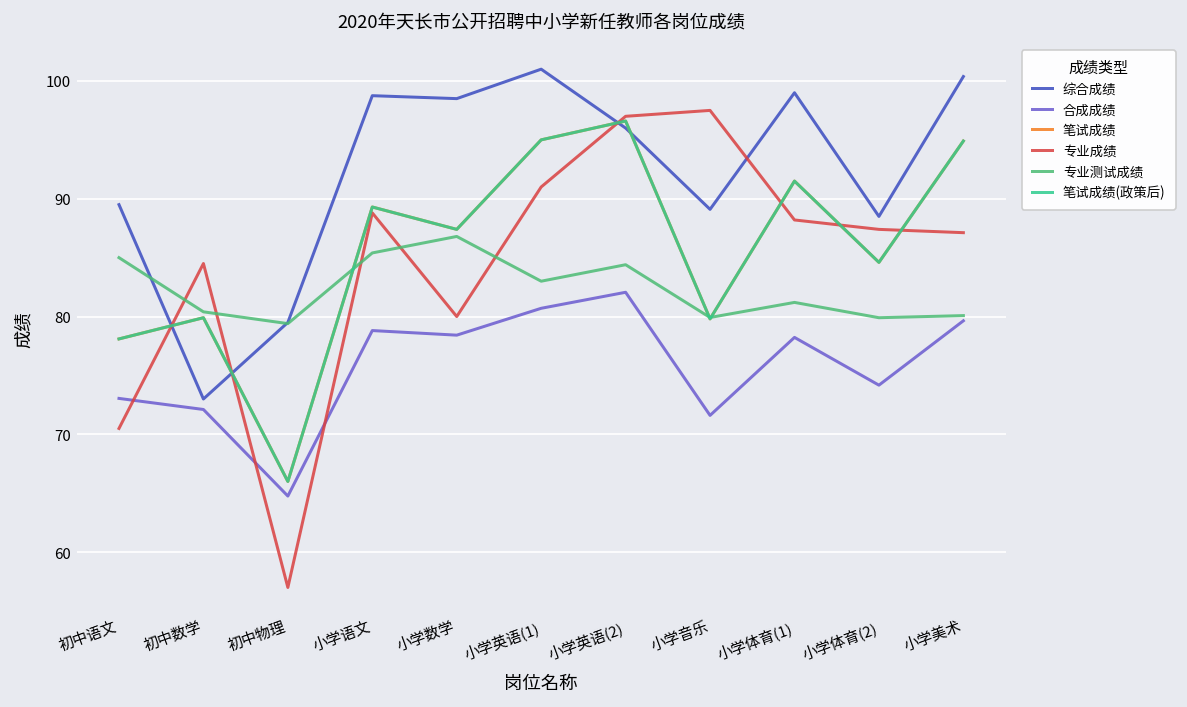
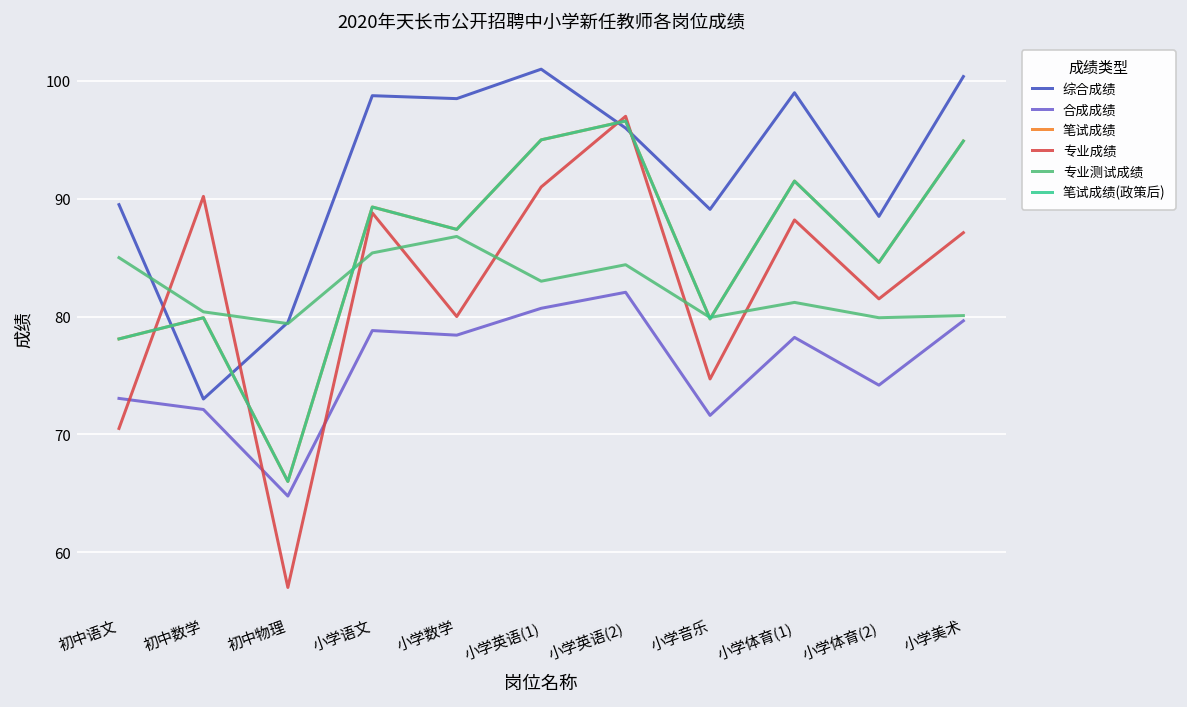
  {
    "专业成绩": {
      "初中语文": 71,
-     "初中数学": 85,
+     "初中数学": 90,
      "初中物理": 57,
      "小学语文": 89,
      "小学数学": 80,
      "小学英语(1)": 91,
      "小学英语(2)": 97,
-     "小学音乐": 98,
+     "小学音乐": 75,
      "小学体育(1)": 88,
-     "小学体育(2)": 87,
+     "小学体育(2)": 82,
      "小学美术": 87
    }
  }
